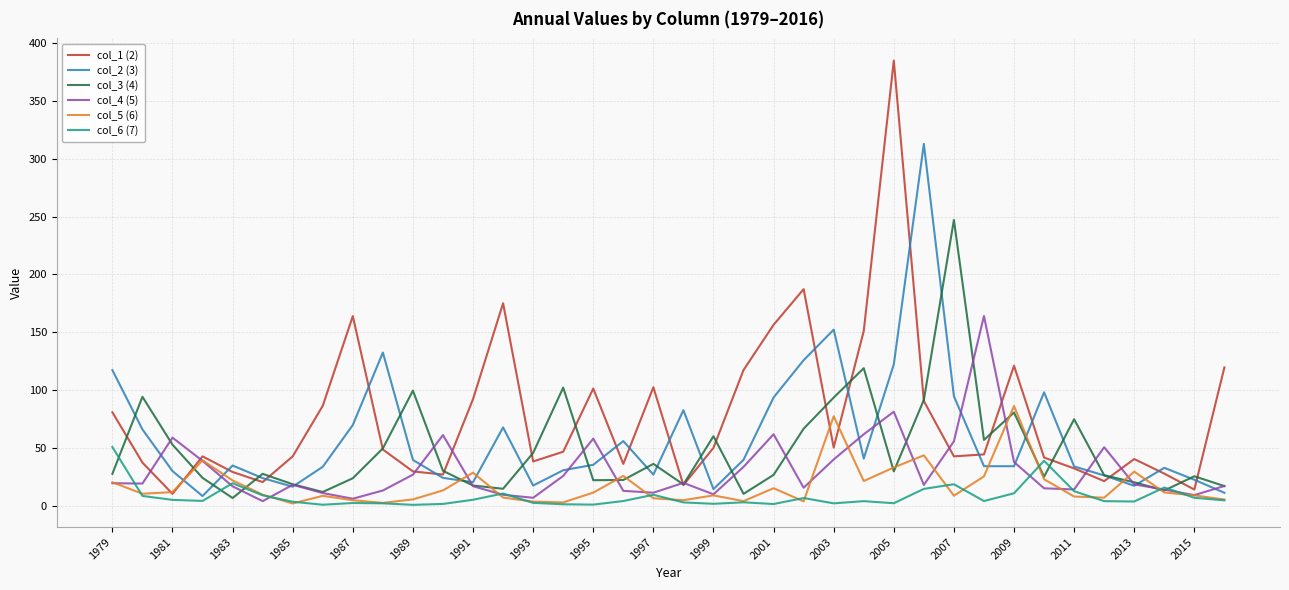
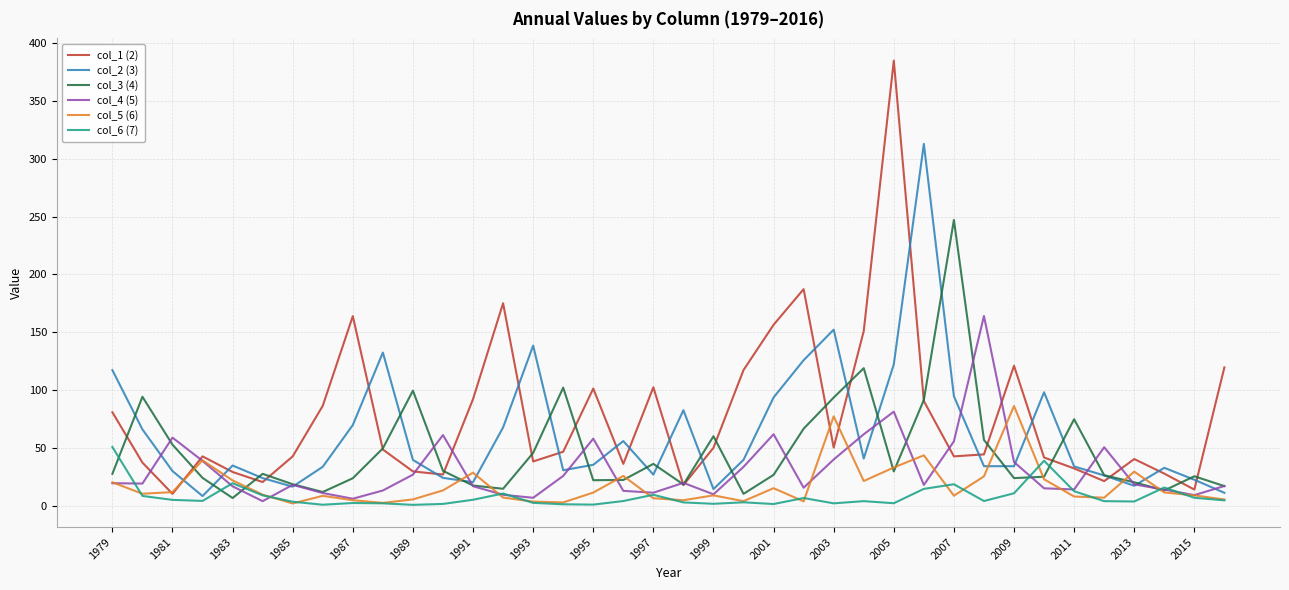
  {
    "col_1 (2)": {
      "1979": 81,
      "1983": 29,
      "1985": 43,
      "1987": 164,
      "1989": 30,
      "1991": 92,
      "1993": 38,
      "1995": 101,
      "1997": 103,
      "1999": 50,
      "2001": 157,
      "2003": 50,
      "2005": 385,
      "2007": 43,
      "2009": 121,
      "2013": 41,
      "2015": 14
    },
    "col_2 (3)": {
      "1979": 117,
      "1981": 30,
      "1983": 35,
      "1987": 70,
      "1989": 40,
      "1991": 21,
-     "1993": 18,
+     "1993": 139,
      "1995": 36,
      "1997": 27,
      "1999": 15,
      "2001": 94,
      "2003": 152,
      "2005": 122,
      "2007": 95,
      "2009": 34,
      "2015": 23
    },
    "col_3 (4)": {
      "1979": 28,
      "1981": 53,
      "1983": 7,
      "1987": 24,
      "1989": 100,
      "1993": 46,
      "1995": 22,
      "1997": 36,
      "1999": 60,
      "2001": 27,
      "2003": 94,
      "2005": 30,
      "2007": 247,
-     "2009": 81,
+     "2009": 24,
      "2011": 75,
      "2015": 26
    },
    "col_4 (5)": {
      "1981": 59,
      "1983": 17,
      "1989": 27,
      "1993": 7,
      "1995": 58,
      "2001": 62,
      "2003": 40,
      "2005": 81,
      "2007": 56,
      "2009": 38
    },
    "col_5 (6)": {
      "1983": 22,
      "1989": 6,
      "1991": 29,
      "1995": 12,
      "1997": 7,
      "2001": 15,
      "2003": 77,
      "2005": 33,
      "2007": 9,
      "2009": 86,
      "2011": 8,
      "2013": 30
    },
    "col_6 (7)": {
      "1979": 51,
      "1981": 5,
      "1983": 20,
      "1987": 3,
      "1989": 1,
      "1991": 5,
      "1995": 1,
      "1999": 2,
      "2001": 2,
      "2003": 2,
      "2005": 2,
      "2007": 19,
      "2009": 11,
      "2013": 4
    }
  }
